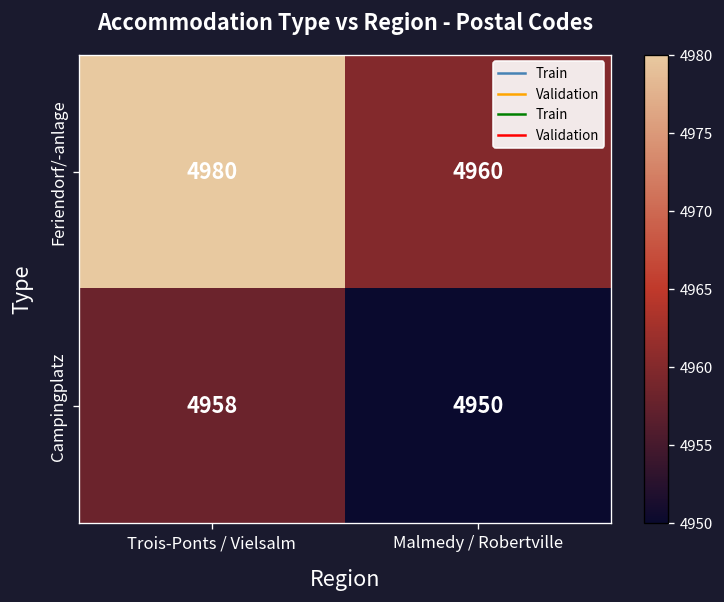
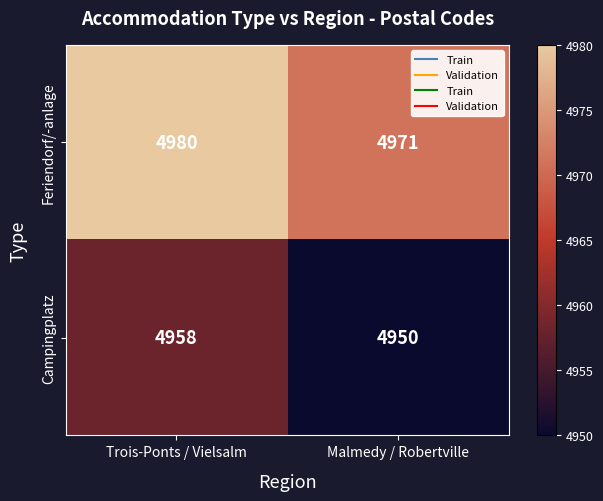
  {
    "Feriendorf/-anlage": {
      "Trois-Ponts / Vielsalm": 4980,
-     "Malmedy / Robertville": 4960
+     "Malmedy / Robertville": 4971
    },
    "Campingplatz": {
      "Trois-Ponts / Vielsalm": 4958,
      "Malmedy / Robertville": 4950
    }
  }
